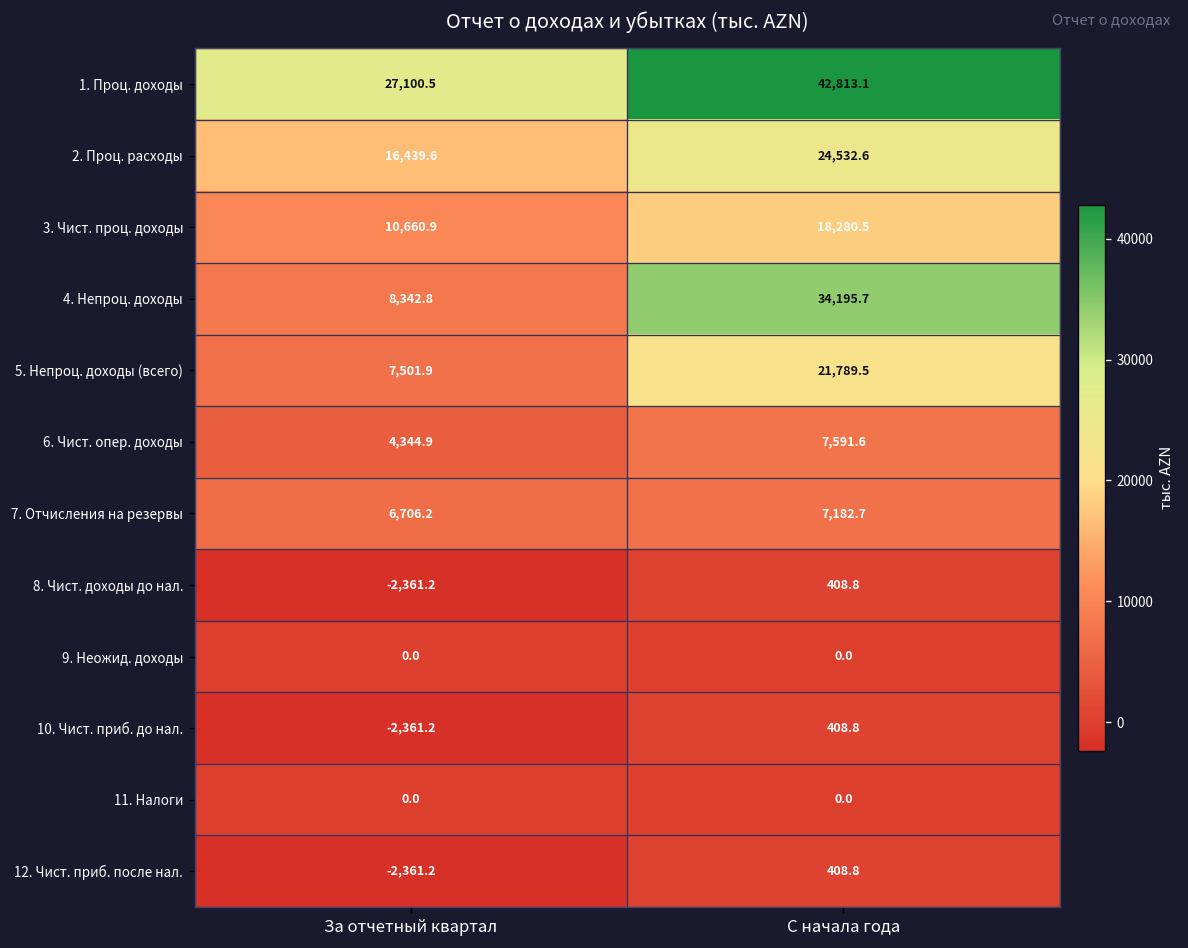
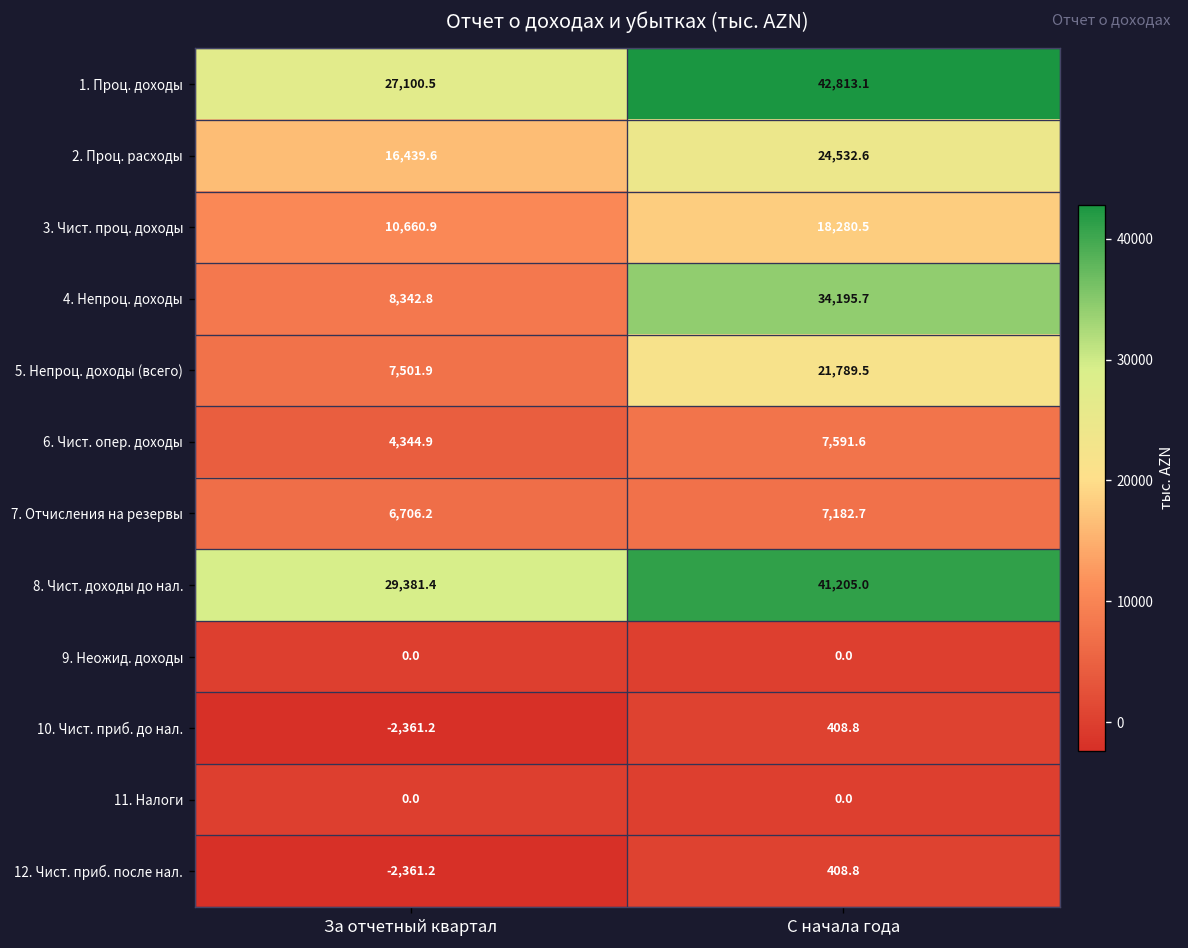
  {
    "1. Проц. доходы": {
      "За отчетный квартал": "27,100.5",
      "С начала года": "42,813.1"
    },
    "2. Проц. расходы": {
      "За отчетный квартал": "16,439.6",
      "С начала года": "24,532.6"
    },
    "3. Чист. проц. доходы": {
      "За отчетный квартал": "10,660.9",
      "С начала года": "18,280.5"
    },
    "4. Непроц. доходы": {
      "За отчетный квартал": "8,342.8",
      "С начала года": "34,195.7"
    },
    "5. Непроц. доходы (всего)": {
      "За отчетный квартал": "7,501.9",
      "С начала года": "21,789.5"
    },
    "6. Чист. опер. доходы": {
      "За отчетный квартал": "4,344.9",
      "С начала года": "7,591.6"
    },
    "7. Отчисления на резервы": {
      "За отчетный квартал": "6,706.2",
      "С начала года": "7,182.7"
    },
    "8. Чист. доходы до нал.": {
-     "За отчетный квартал": "-2,361.2",
-     "С начала года": "408.8"
+     "За отчетный квартал": "29,381.4",
+     "С начала года": "41,205.0"
    },
    "9. Неожид. доходы": {
      "За отчетный квартал": "0.0",
      "С начала года": "0.0"
    },
    "10. Чист. приб. до нал.": {
      "За отчетный квартал": "-2,361.2",
      "С начала года": "408.8"
    },
    "11. Налоги": {
      "За отчетный квартал": "0.0",
      "С начала года": "0.0"
    },
    "12. Чист. приб. после нал.": {
      "За отчетный квартал": "-2,361.2",
      "С начала года": "408.8"
    }
  }
